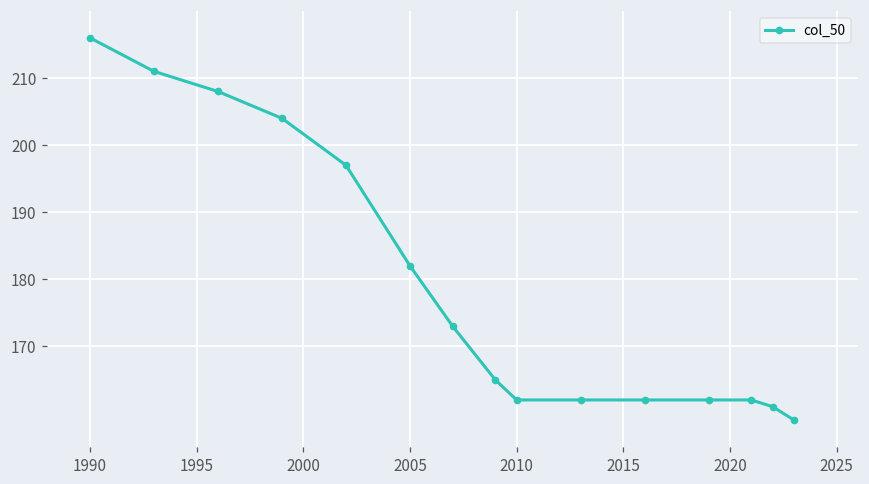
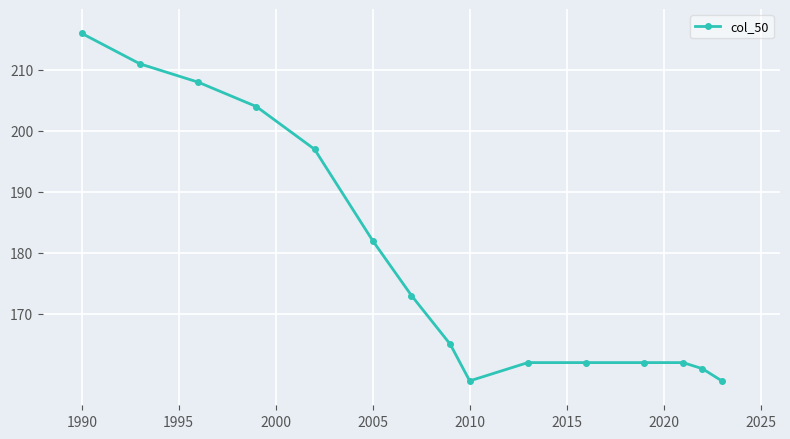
  {
    "1990": 216,
    "2005": 182,
-   "2010": 162
+   "2010": 159
  }
